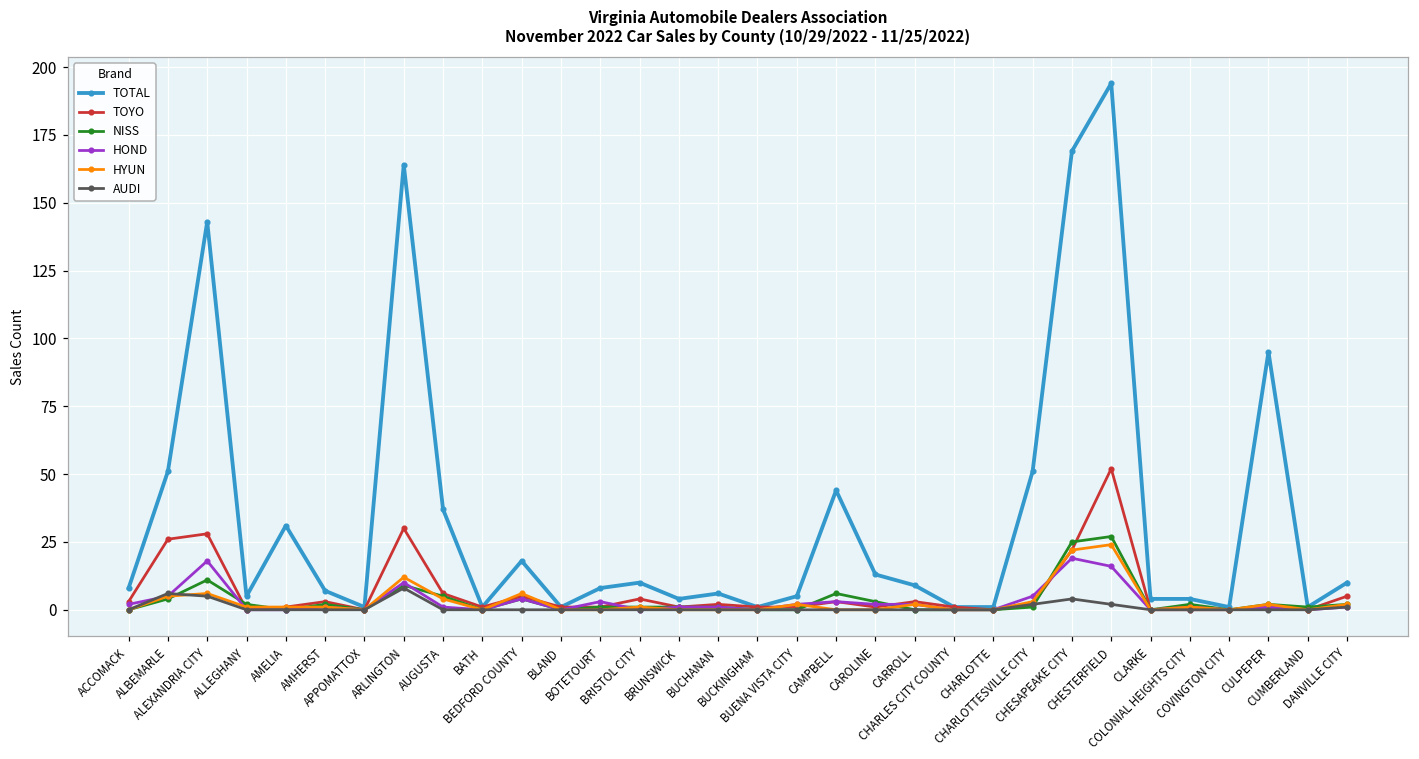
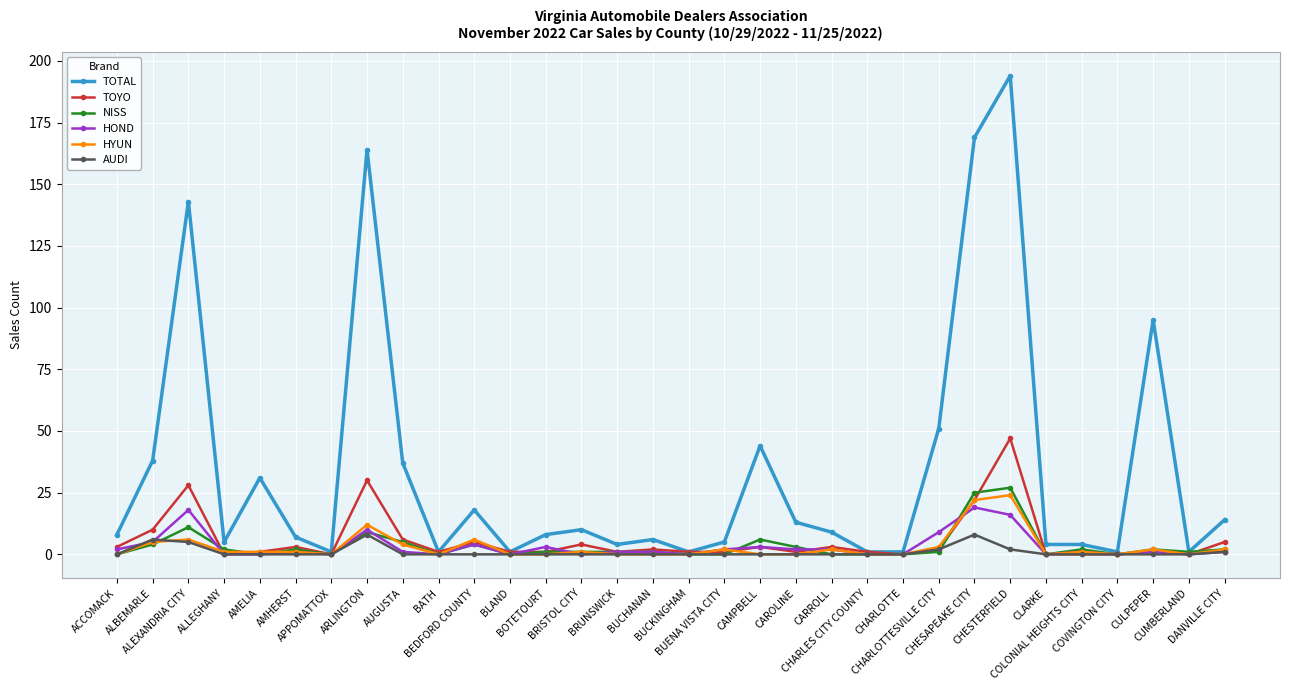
  {
    "TOTAL": {
      "ACCOMACK": 8,
-     "ALBEMARLE": 51,
+     "ALBEMARLE": 38,
      "ALEXANDRIA CITY": 143,
      "ALLEGHANY": 5,
      "AMELIA": 31,
      "AMHERST": 7,
      "ARLINGTON": 164,
      "AUGUSTA": 37,
      "BEDFORD COUNTY": 18,
      "BOTETOURT": 8,
      "BRISTOL CITY": 10,
      "BRUNSWICK": 4,
      "BUCHANAN": 6,
      "BUENA VISTA CITY": 5,
      "CAMPBELL": 44,
      "CAROLINE": 13,
      "CARROLL": 9,
      "CHARLOTTESVILLE CITY": 51,
      "CHESAPEAKE CITY": 169,
      "CHESTERFIELD": 194,
      "CLARKE": 4,
      "COLONIAL HEIGHTS CITY": 4,
      "CULPEPER": 95,
-     "DANVILLE CITY": 10
+     "DANVILLE CITY": 14
    },
    "TOYO": {
-     "ALBEMARLE": 26,
+     "ALBEMARLE": 10,
      "ALEXANDRIA CITY": 28,
      "ARLINGTON": 30,
      "BRISTOL CITY": 4,
-     "CHESTERFIELD": 52,
+     "CHESTERFIELD": 47,
      "DANVILLE CITY": 5
    },
    "NISS": {
      "ALEXANDRIA CITY": 11,
      "CAMPBELL": 6,
      "CHESAPEAKE CITY": 25,
      "CHESTERFIELD": 27
    },
    "HOND": {
      "ALEXANDRIA CITY": 18,
      "BOTETOURT": 3,
-     "CHARLOTTESVILLE CITY": 5,
+     "CHARLOTTESVILLE CITY": 9,
      "CHESAPEAKE CITY": 19,
      "CHESTERFIELD": 16
    },
    "HYUN": {
      "ARLINGTON": 12,
      "CHESTERFIELD": 24
    },
    "AUDI": {
      "BEDFORD COUNTY": 0,
-     "CHESAPEAKE CITY": 4,
+     "CHESAPEAKE CITY": 8,
      "CHESTERFIELD": 2
    }
  }
